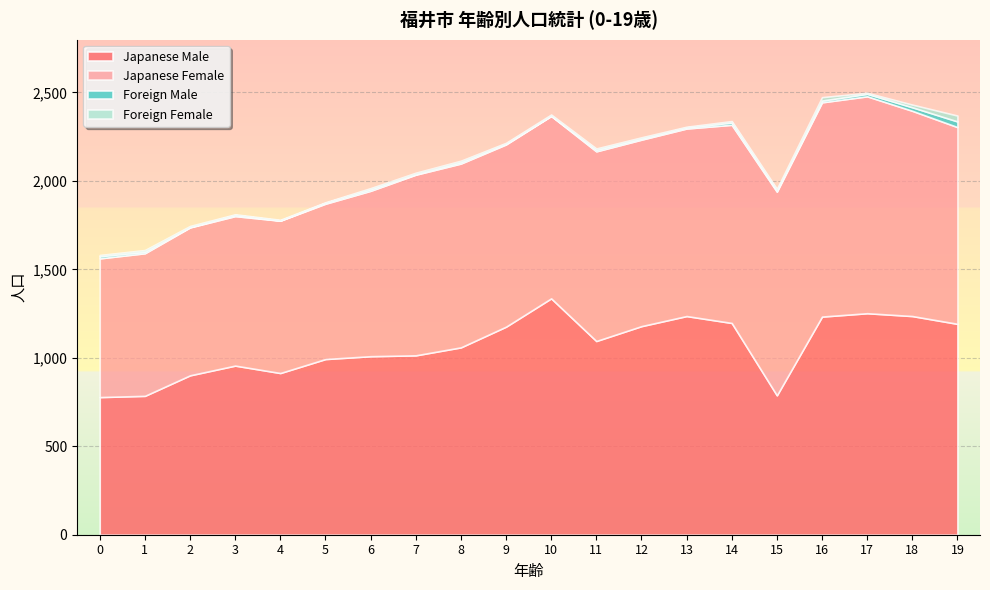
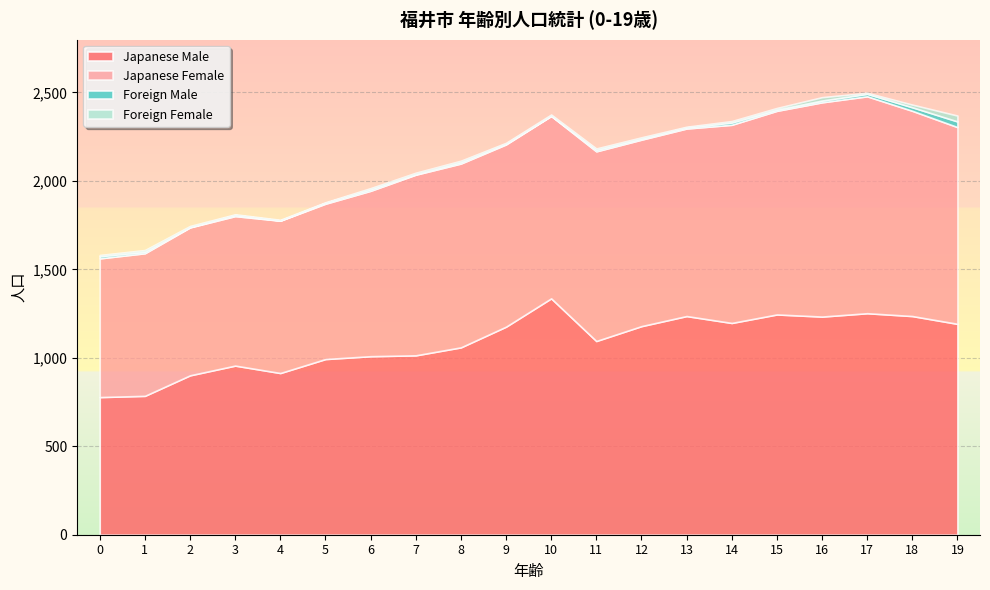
  {
    "Japanese Male": {
      "0": "780",
      "1": "790",
      "2": "900",
      "3": "960",
      "4": "910",
      "5": "990",
      "6": "1,010",
      "7": "1,010",
      "8": "1,060",
      "9": "1,180",
      "10": "1,340",
      "11": "1,100",
      "12": "1,180",
      "13": "1,240",
      "14": "1,200",
-     "15": "790",
+     "15": "1,250",
      "16": "1,230",
      "17": "1,250",
      "18": "1,240",
      "19": "1,190"
    },
    "Japanese Female": {
      "18": "1,160",
      "19": "1,110"
    },
    "Foreign Male": {
      "18": "20",
      "19": "30"
    },
    "Foreign Female": {
      "16": "20",
      "18": "20",
      "19": "30"
    }
  }
